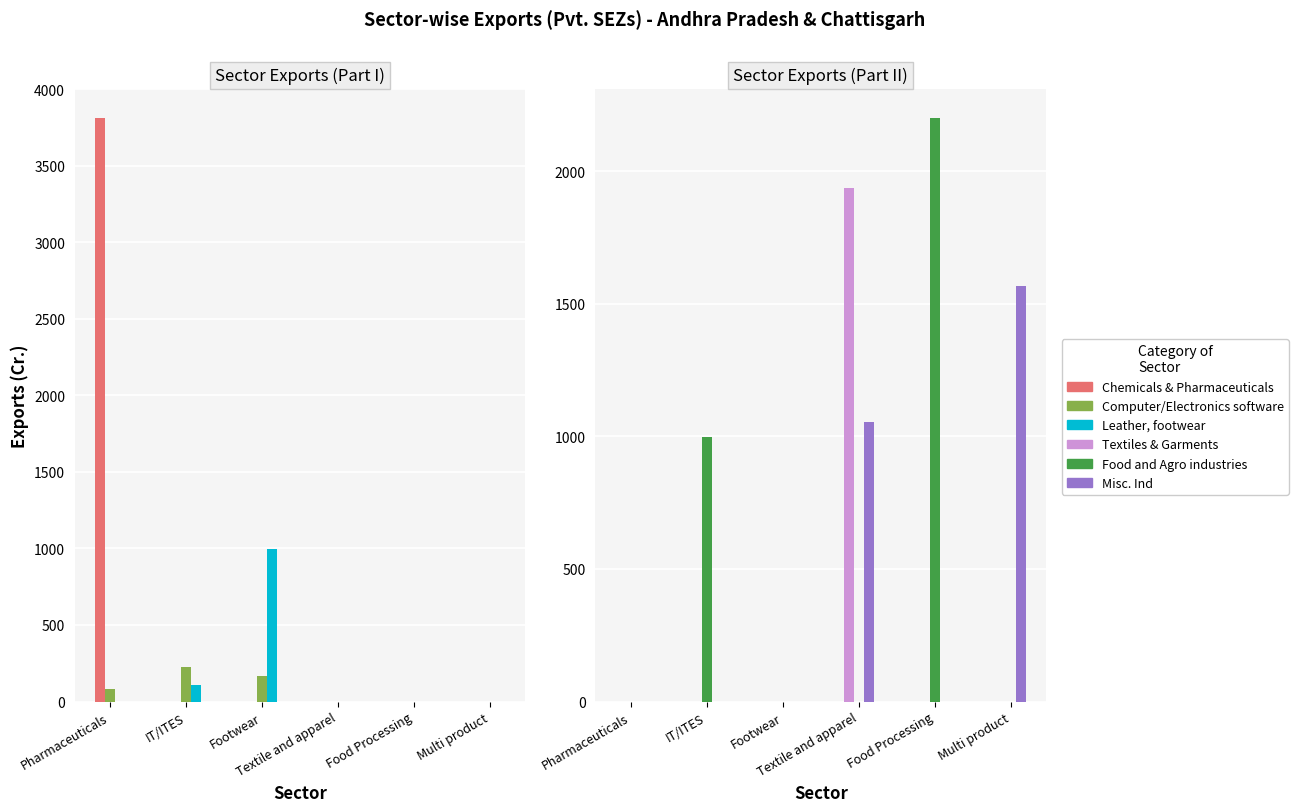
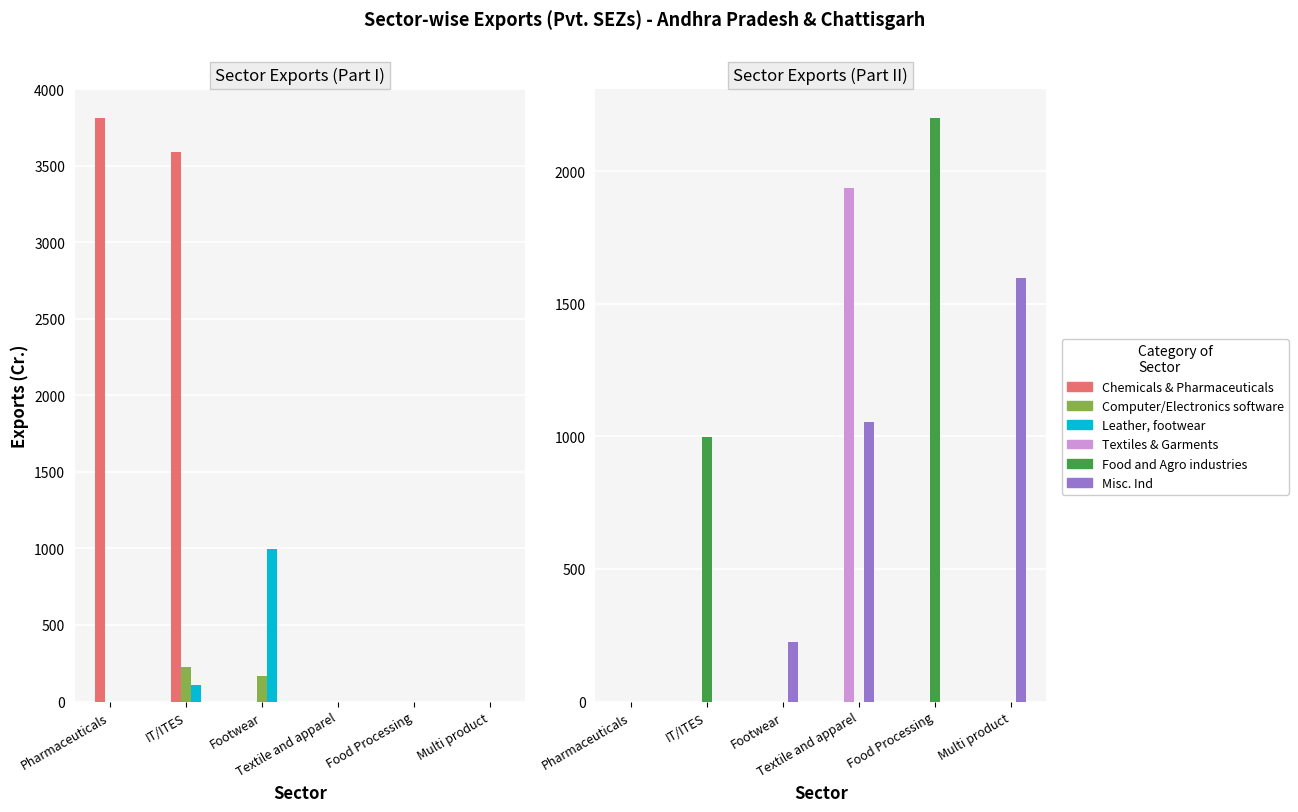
  {
    "Sector Exports (Part I)": {
      "Chemicals & Pharmaceuticals": {
        "Pharmaceuticals": 3810,
-       "IT/ITES": 0,
+       "IT/ITES": 3590,
        "Footwear": 0,
        "Textile and apparel": 0,
        "Food Processing": 0,
        "Multi product": 0
      },
      "Computer/Electronics software": {
-       "Pharmaceuticals": 80,
+       "Pharmaceuticals": 0,
        "IT/ITES": 230,
        "Footwear": 170,
        "Textile and apparel": 0,
        "Food Processing": 0,
        "Multi product": 0
      },
      "Leather, footwear": {
        "Pharmaceuticals": 0,
        "IT/ITES": 110,
        "Footwear": 1000,
        "Textile and apparel": 0,
        "Food Processing": 0,
        "Multi product": 0
      }
    },
    "Sector Exports (Part II)": {
      "Textiles & Garments": {
        "Pharmaceuticals": 0,
        "IT/ITES": 0,
        "Footwear": 0,
        "Textile and apparel": 1940,
        "Food Processing": 0,
        "Multi product": 0
      },
      "Food and Agro industries": {
        "Pharmaceuticals": 0,
        "IT/ITES": 1000,
        "Footwear": 0,
        "Textile and apparel": 0,
        "Food Processing": 2200,
        "Multi product": 0
      },
      "Misc. Ind": {
        "Pharmaceuticals": 0,
        "IT/ITES": 0,
-       "Footwear": 0,
+       "Footwear": 230,
        "Textile and apparel": 1050,
        "Food Processing": 0,
-       "Multi product": 1570
+       "Multi product": 1600
      }
    }
  }
